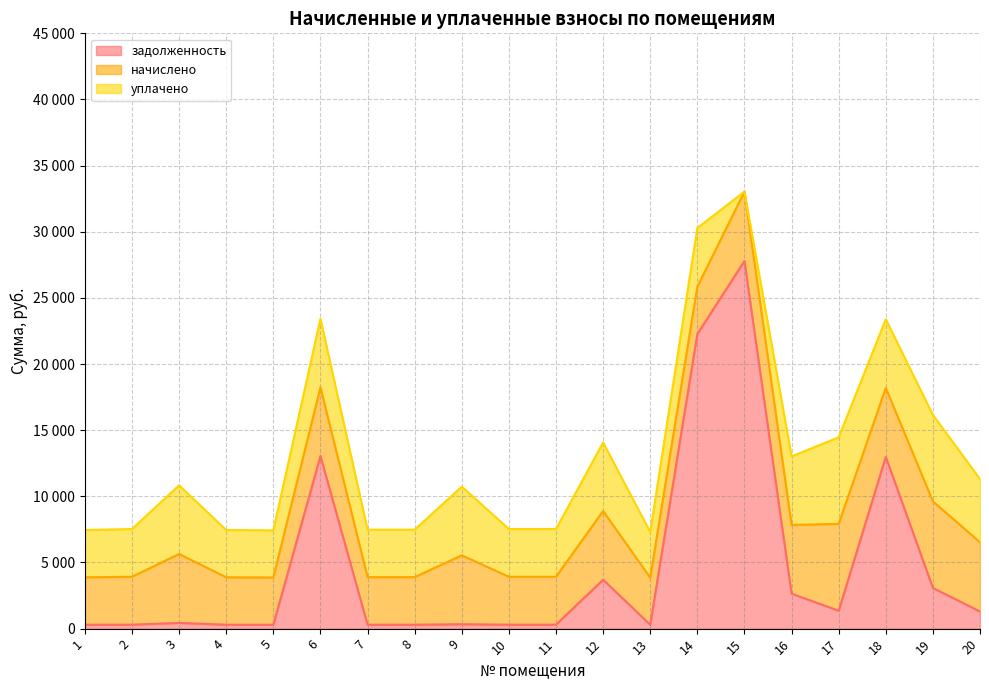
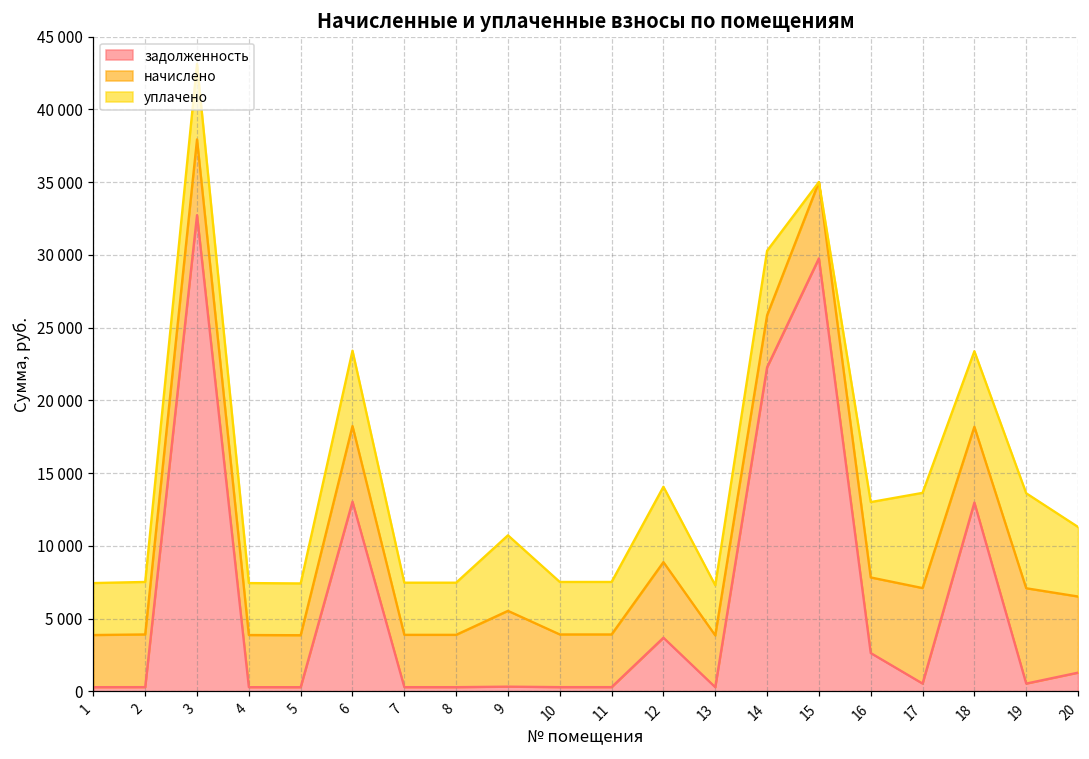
  {
    "задолженность": {
      "1": 300,
      "2": 300,
-     "3": 400,
+     "3": 32700,
      "4": 300,
      "5": 300,
      "6": 13000,
      "7": 300,
      "8": 300,
      "9": 300,
      "10": 300,
      "11": 300,
      "12": 3700,
      "13": 300,
      "14": 22300,
-     "15": 27800,
+     "15": 29800,
      "16": 2600,
-     "17": 1400,
+     "17": 500,
      "18": 13000,
-     "19": 3100,
+     "19": 500,
      "20": 1300
    }
  }
